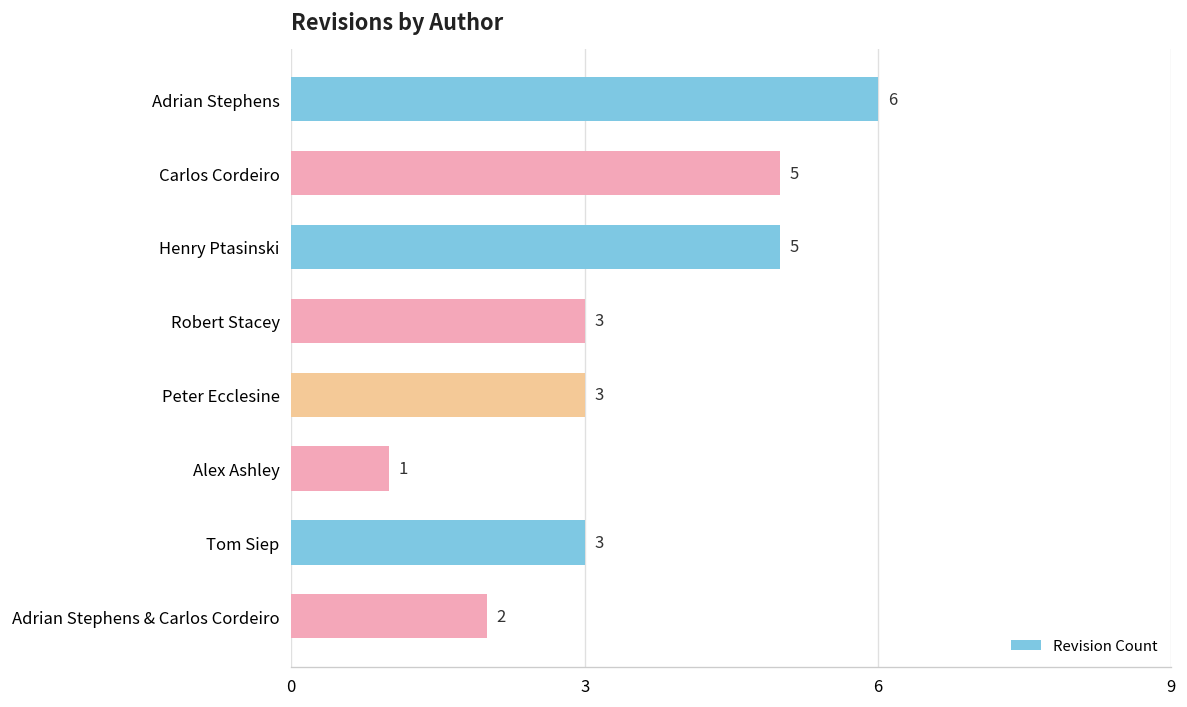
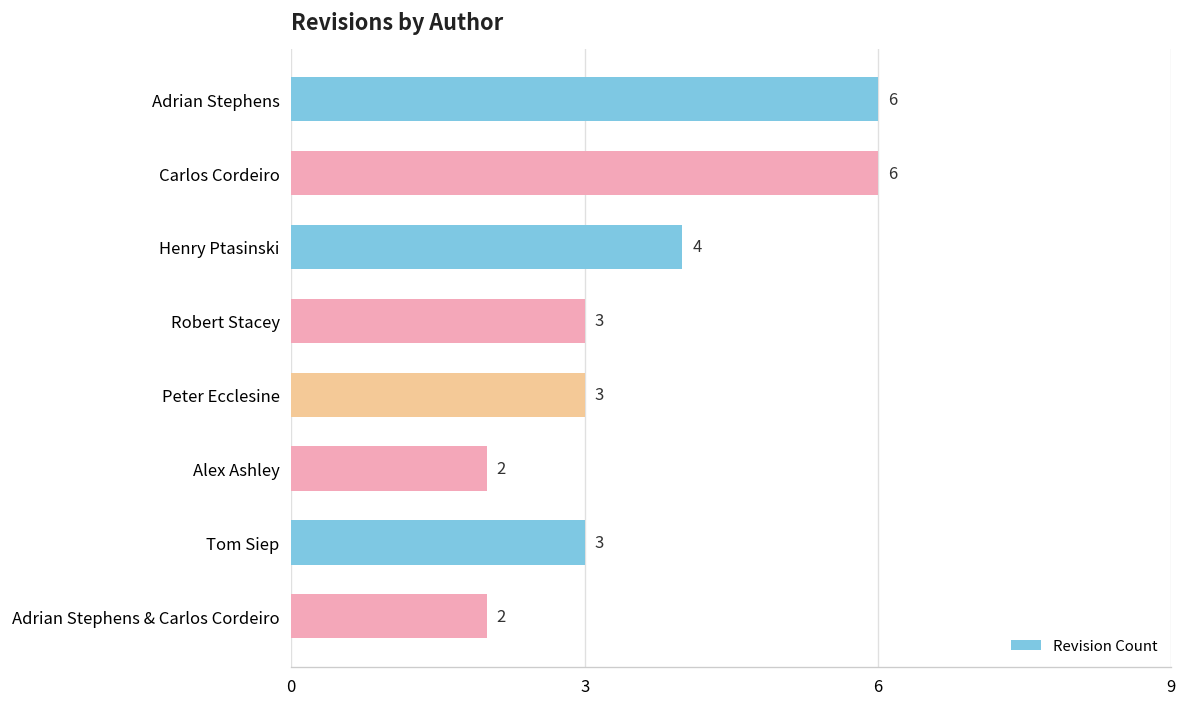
  {
    "Adrian Stephens": 6,
-   "Carlos Cordeiro": 5,
-   "Henry Ptasinski": 5,
+   "Carlos Cordeiro": 6,
+   "Henry Ptasinski": 4,
    "Robert Stacey": 3,
    "Peter Ecclesine": 3,
-   "Alex Ashley": 1,
+   "Alex Ashley": 2,
    "Tom Siep": 3,
    "Adrian Stephens & Carlos Cordeiro": 2
  }
